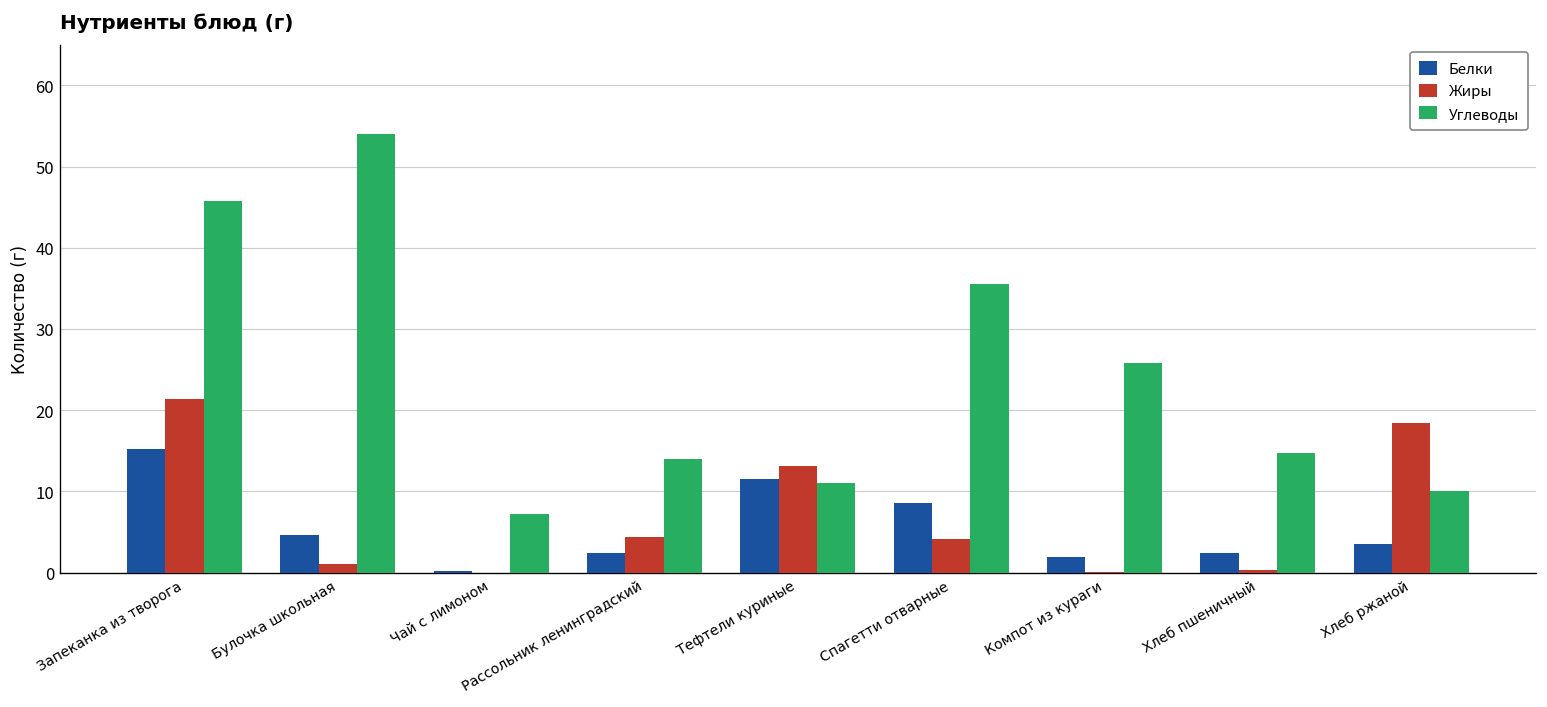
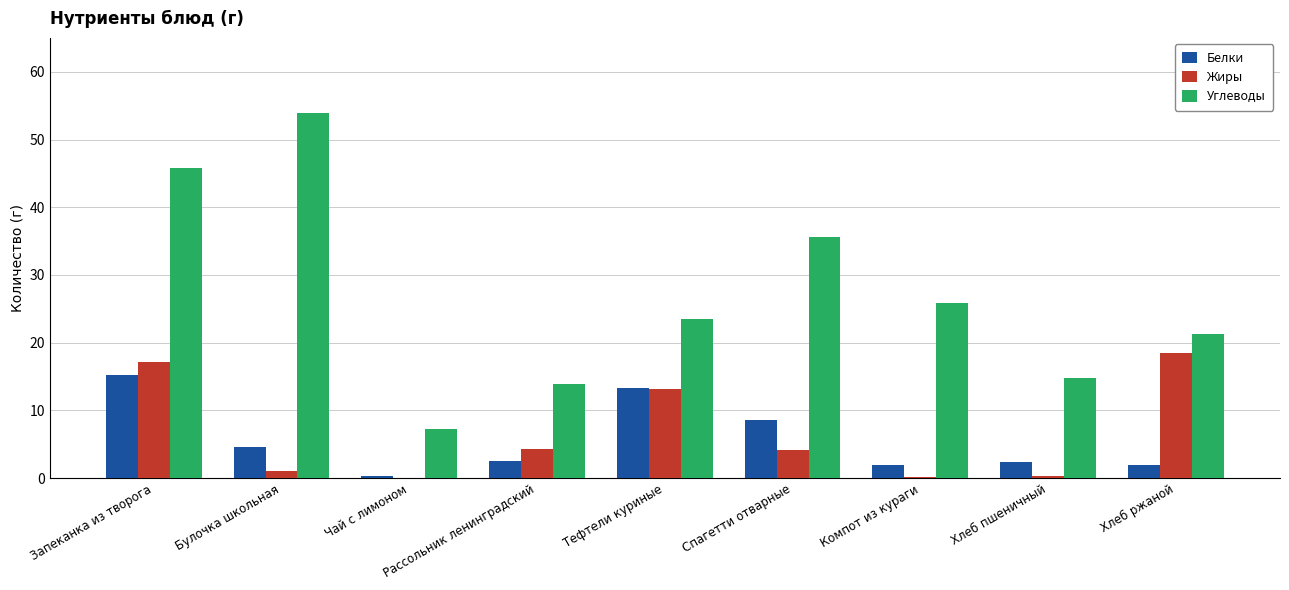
  {
    "Белки": {
      "Запеканка из творога": 15,
      "Булочка школьная": 5,
      "Рассольник ленинградский": 2,
-     "Тефтели куриные": 11,
+     "Тефтели куриные": 13,
      "Спагетти отварные": 9,
      "Компот из кураги": 2,
      "Хлеб пшеничный": 2,
-     "Хлеб ржаной": 4
+     "Хлеб ржаной": 2
    },
    "Жиры": {
-     "Запеканка из творога": 21,
+     "Запеканка из творога": 17,
      "Булочка школьная": 1,
      "Чай с лимоном": 0,
      "Рассольник ленинградский": 4,
      "Тефтели куриные": 13,
      "Спагетти отварные": 4,
      "Хлеб ржаной": 18
    },
    "Углеводы": {
      "Запеканка из творога": 46,
      "Булочка школьная": 54,
      "Чай с лимоном": 7,
      "Рассольник ленинградский": 14,
-     "Тефтели куриные": 11,
+     "Тефтели куриные": 24,
      "Спагетти отварные": 36,
      "Компот из кураги": 26,
      "Хлеб пшеничный": 15,
-     "Хлеб ржаной": 10
+     "Хлеб ржаной": 21
    }
  }
